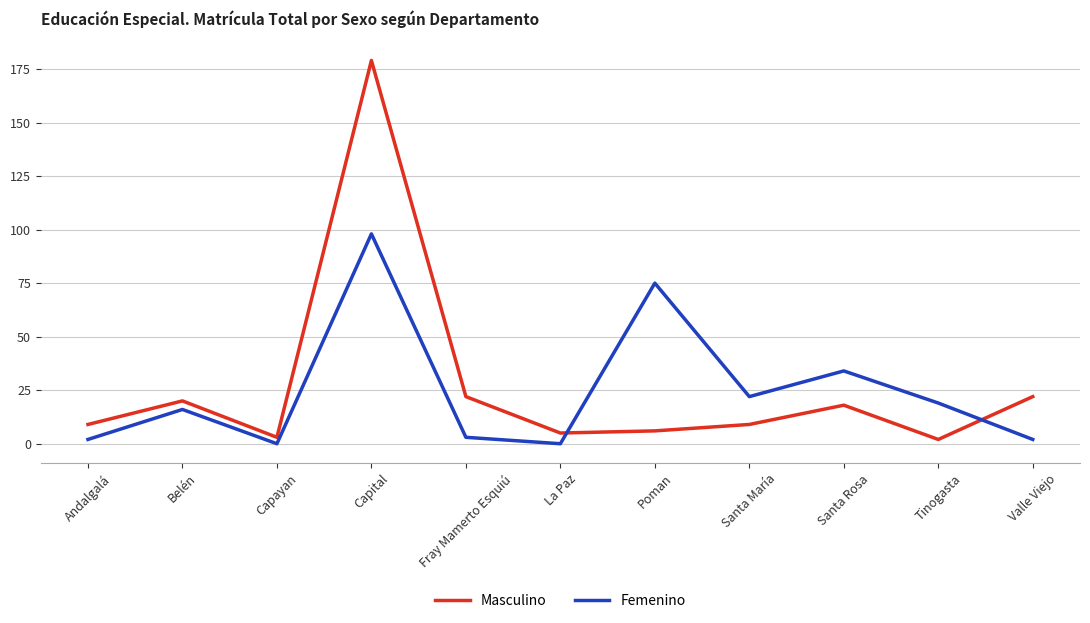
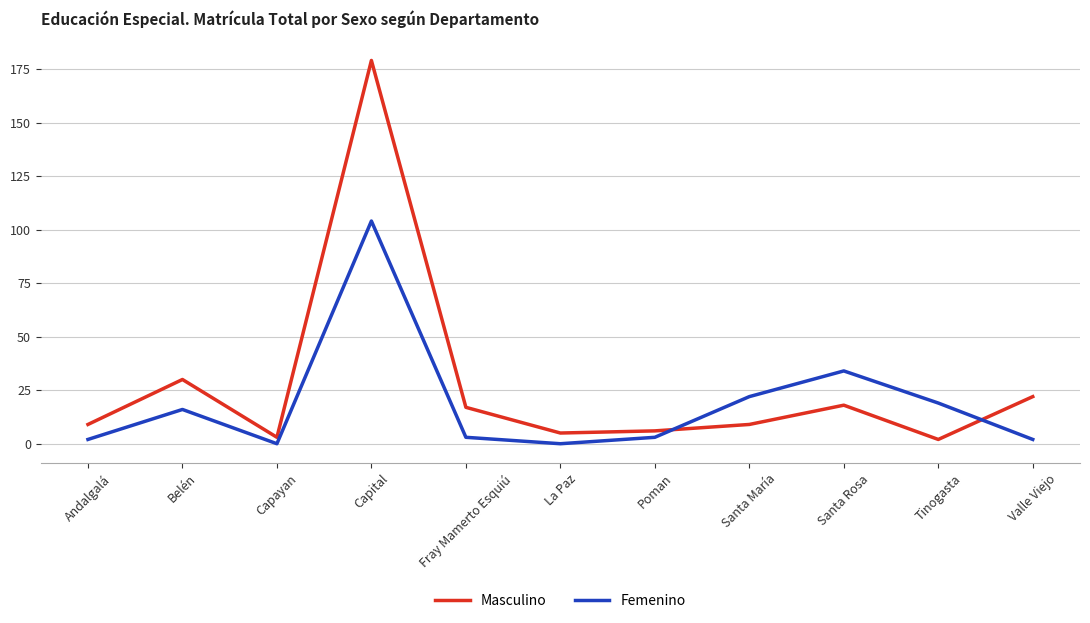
  {
    "Masculino": {
      "Andalgalá": 9,
-     "Belén": 20,
+     "Belén": 30,
      "Capayan": 3,
      "Capital": 179,
-     "Fray Mamerto Esquiú": 22,
+     "Fray Mamerto Esquiú": 17,
      "La Paz": 5,
      "Poman": 6,
      "Santa María": 9,
      "Santa Rosa": 18,
      "Tinogasta": 2,
      "Valle Viejo": 22
    },
    "Femenino": {
      "Andalgalá": 2,
      "Belén": 16,
      "Capayan": 0,
-     "Capital": 98,
+     "Capital": 104,
      "Fray Mamerto Esquiú": 3,
      "La Paz": 0,
-     "Poman": 75,
+     "Poman": 3,
      "Santa María": 22,
      "Santa Rosa": 34,
      "Tinogasta": 19,
      "Valle Viejo": 2
    }
  }
